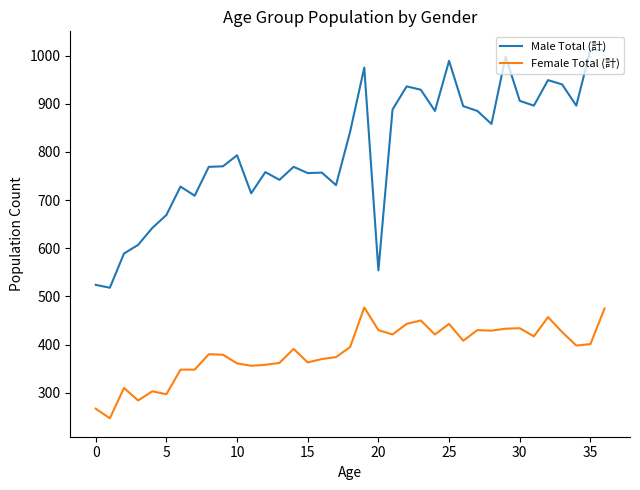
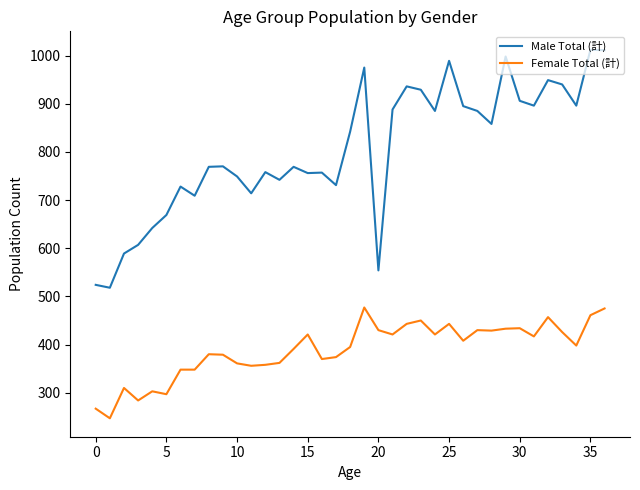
  {
    "Male Total (計)": {
      "0": 520,
      "5": 670,
-     "10": 790,
+     "10": 750,
      "15": 760,
      "20": 550,
      "25": 990,
      "30": 910
    },
    "Female Total (計)": {
      "0": 270,
      "5": 300,
      "10": 360,
-     "15": 360,
+     "15": 420,
      "20": 430,
      "25": 440,
      "30": 430,
-     "35": 400
+     "35": 460
    }
  }
